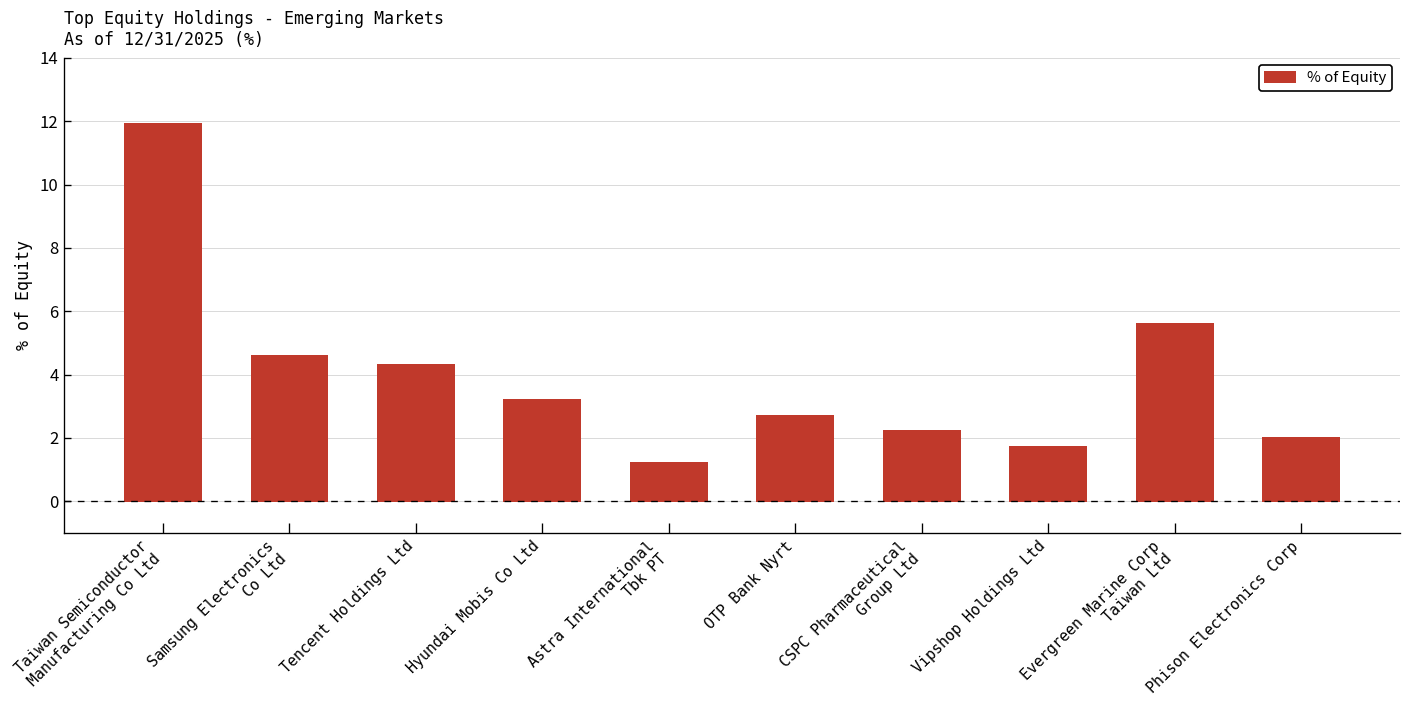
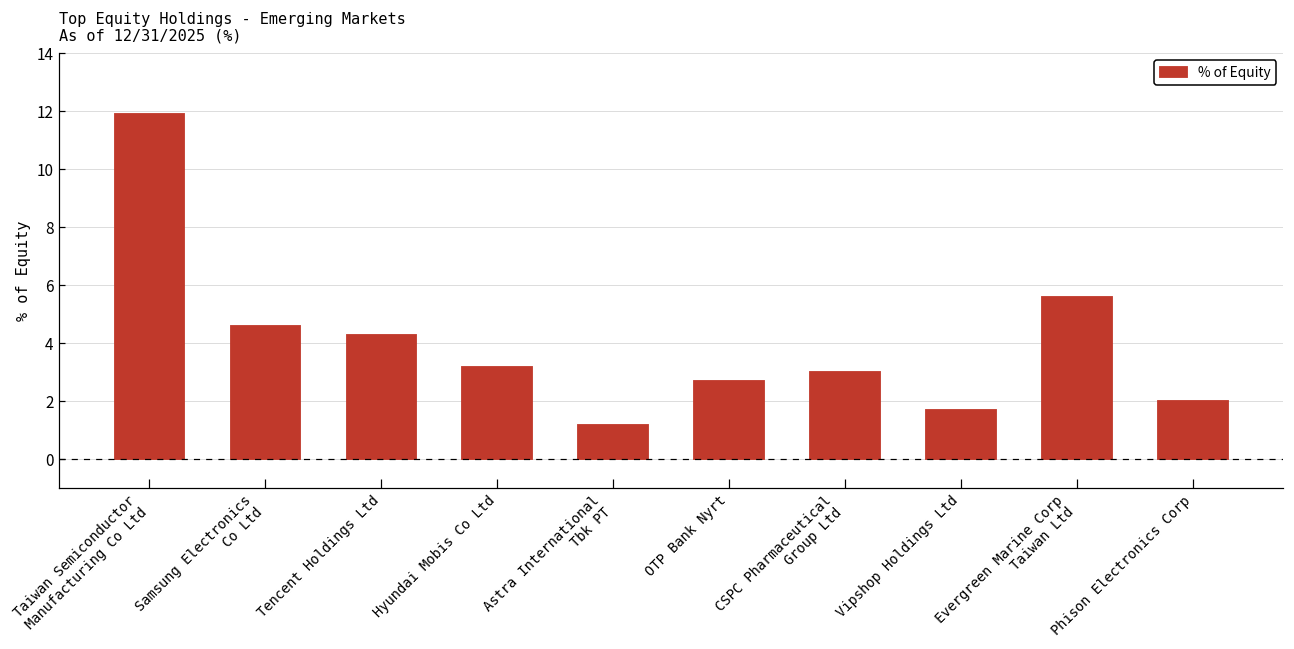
  {
    "Taiwan Semiconductor Manufacturing Co Ltd": 11.9,
    "Samsung Electronics Co Ltd": 4.6,
    "Tencent Holdings Ltd": 4.3,
    "Hyundai Mobis Co Ltd": 3.2,
    "Astra International Tbk PT": 1.2,
    "OTP Bank Nyrt": 2.7,
-   "CSPC Pharmaceutical Group Ltd": 2.2,
+   "CSPC Pharmaceutical Group Ltd": 3.0,
    "Vipshop Holdings Ltd": 1.7,
    "Evergreen Marine Corp Taiwan Ltd": 5.6,
    "Phison Electronics Corp": 2.0
  }
